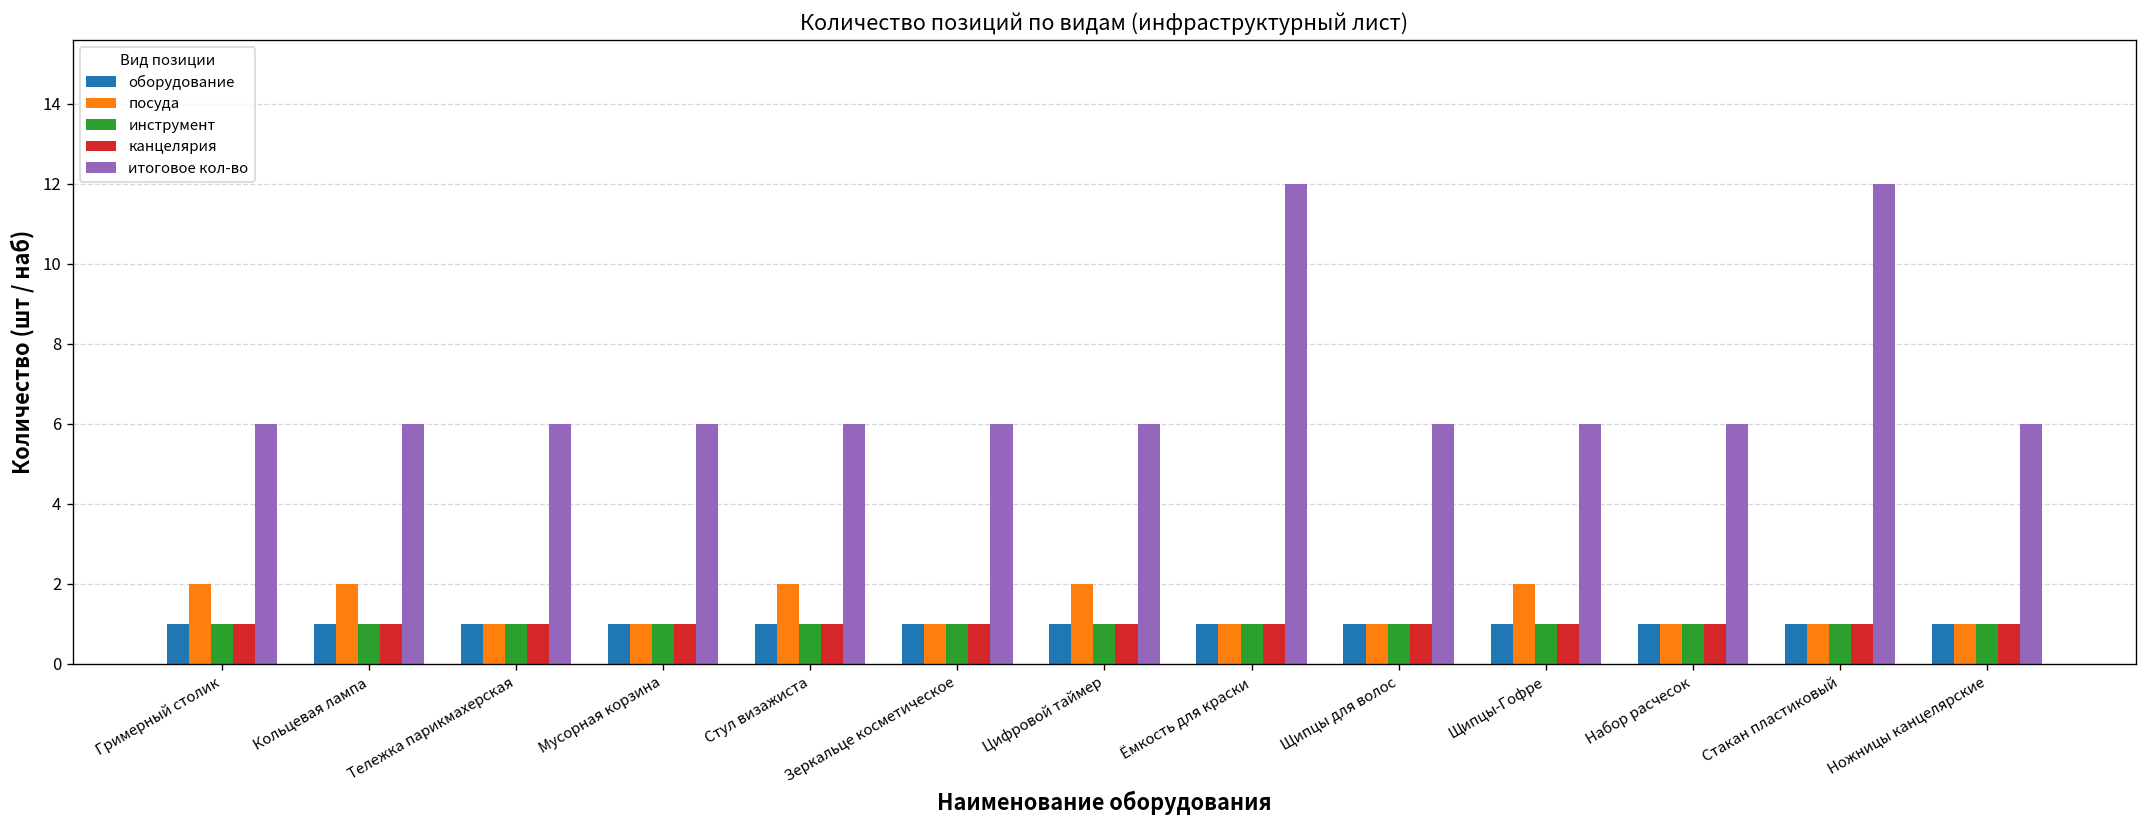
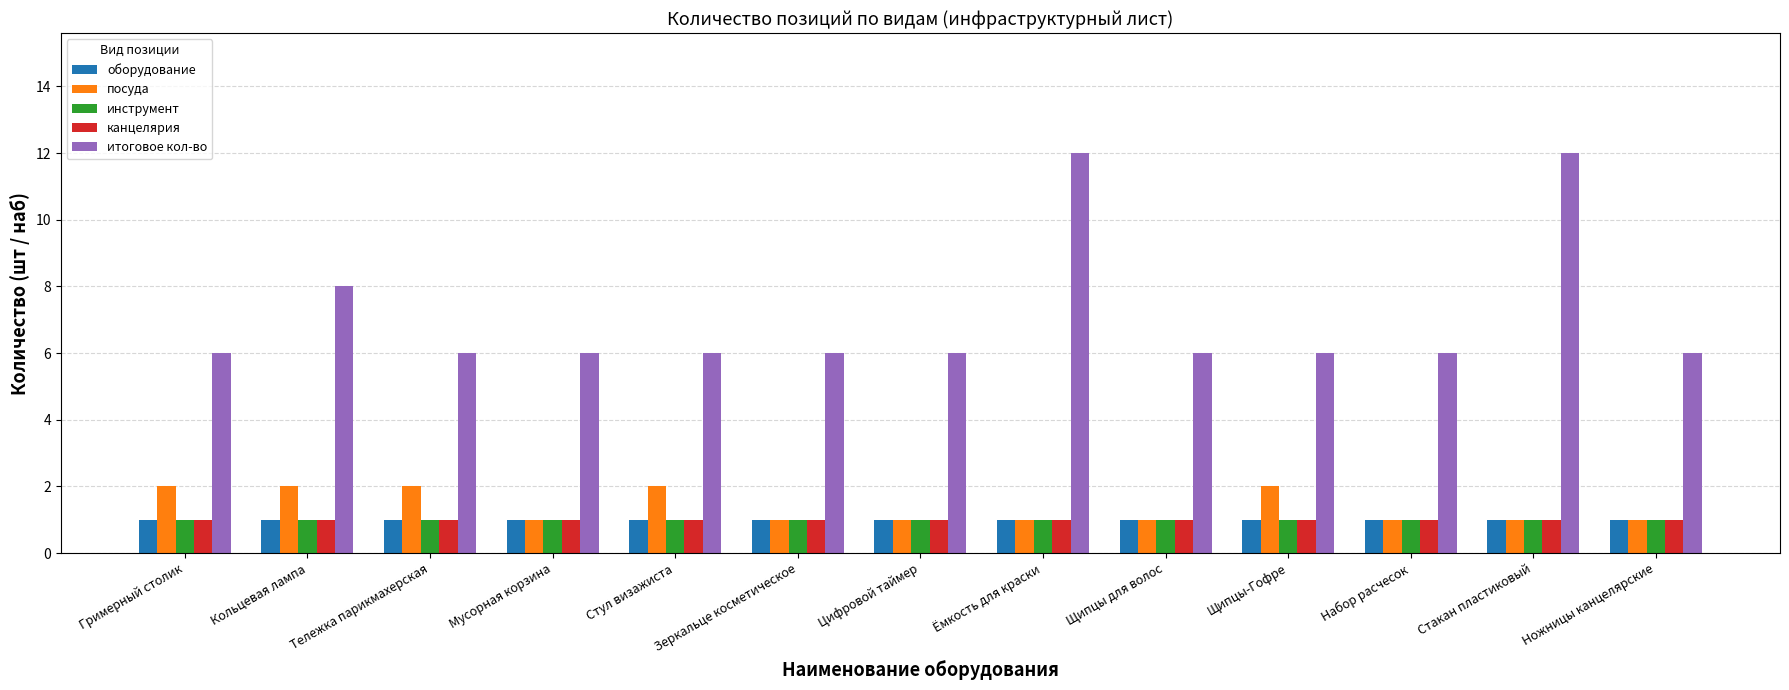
  {
    "оборудование": {
      "Гримерный столик": 1,
      "Кольцевая лампа": 1,
      "Тележка парикмахерская": 1,
      "Мусорная корзина": 1,
      "Стул визажиста": 1,
      "Зеркальце косметическое": 1,
      "Цифровой таймер": 1,
      "Ёмкость для краски": 1,
      "Щипцы для волос": 1,
      "Щипцы-Гофре": 1,
      "Набор расчесок": 1,
      "Стакан пластиковый": 1,
      "Ножницы канцелярские": 1
    },
    "посуда": {
      "Гримерный столик": 2,
      "Кольцевая лампа": 2,
-     "Тележка парикмахерская": 1,
+     "Тележка парикмахерская": 2,
      "Мусорная корзина": 1,
      "Стул визажиста": 2,
      "Зеркальце косметическое": 1,
-     "Цифровой таймер": 2,
+     "Цифровой таймер": 1,
      "Ёмкость для краски": 1,
      "Щипцы для волос": 1,
      "Щипцы-Гофре": 2,
      "Набор расчесок": 1,
      "Стакан пластиковый": 1,
      "Ножницы канцелярские": 1
    },
    "инструмент": {
      "Гримерный столик": 1,
      "Кольцевая лампа": 1,
      "Тележка парикмахерская": 1,
      "Мусорная корзина": 1,
      "Стул визажиста": 1,
      "Зеркальце косметическое": 1,
      "Цифровой таймер": 1,
      "Ёмкость для краски": 1,
      "Щипцы для волос": 1,
      "Щипцы-Гофре": 1,
      "Набор расчесок": 1,
      "Стакан пластиковый": 1,
      "Ножницы канцелярские": 1
    },
    "канцелярия": {
      "Гримерный столик": 1,
      "Кольцевая лампа": 1,
      "Тележка парикмахерская": 1,
      "Мусорная корзина": 1,
      "Стул визажиста": 1,
      "Зеркальце косметическое": 1,
      "Цифровой таймер": 1,
      "Ёмкость для краски": 1,
      "Щипцы для волос": 1,
      "Щипцы-Гофре": 1,
      "Набор расчесок": 1,
      "Стакан пластиковый": 1,
      "Ножницы канцелярские": 1
    },
    "итоговое кол-во": {
      "Гримерный столик": 6,
-     "Кольцевая лампа": 6,
+     "Кольцевая лампа": 8,
      "Тележка парикмахерская": 6,
      "Мусорная корзина": 6,
      "Стул визажиста": 6,
      "Зеркальце косметическое": 6,
      "Цифровой таймер": 6,
      "Ёмкость для краски": 12,
      "Щипцы для волос": 6,
      "Щипцы-Гофре": 6,
      "Набор расчесок": 6,
      "Стакан пластиковый": 12,
      "Ножницы канцелярские": 6
    }
  }
